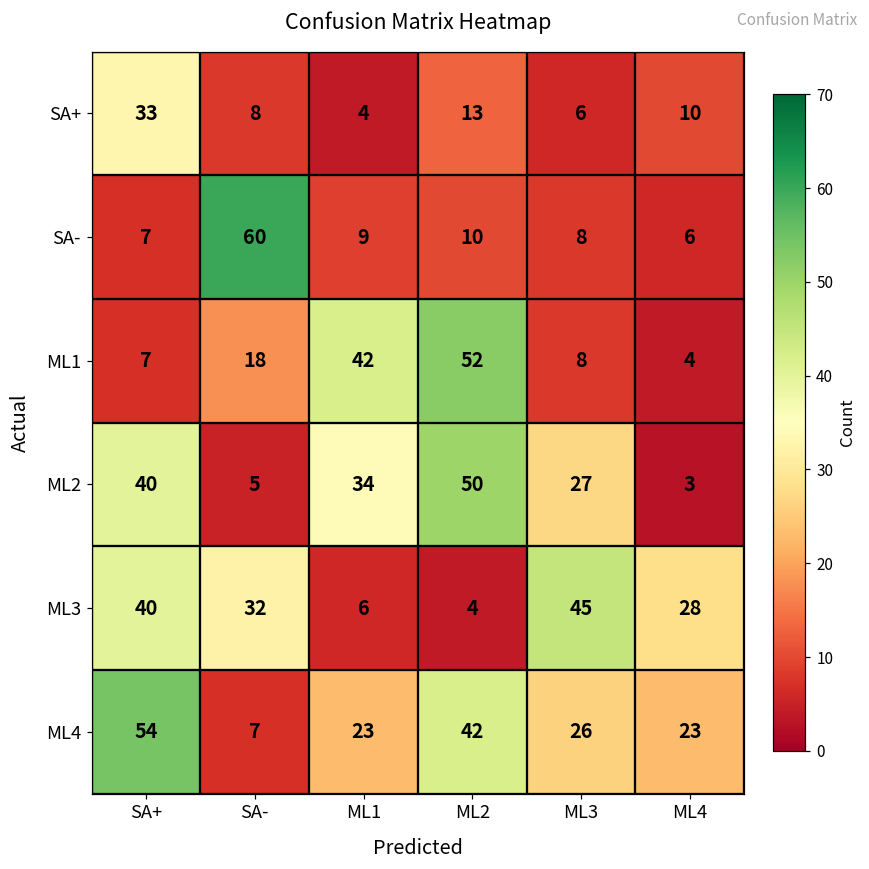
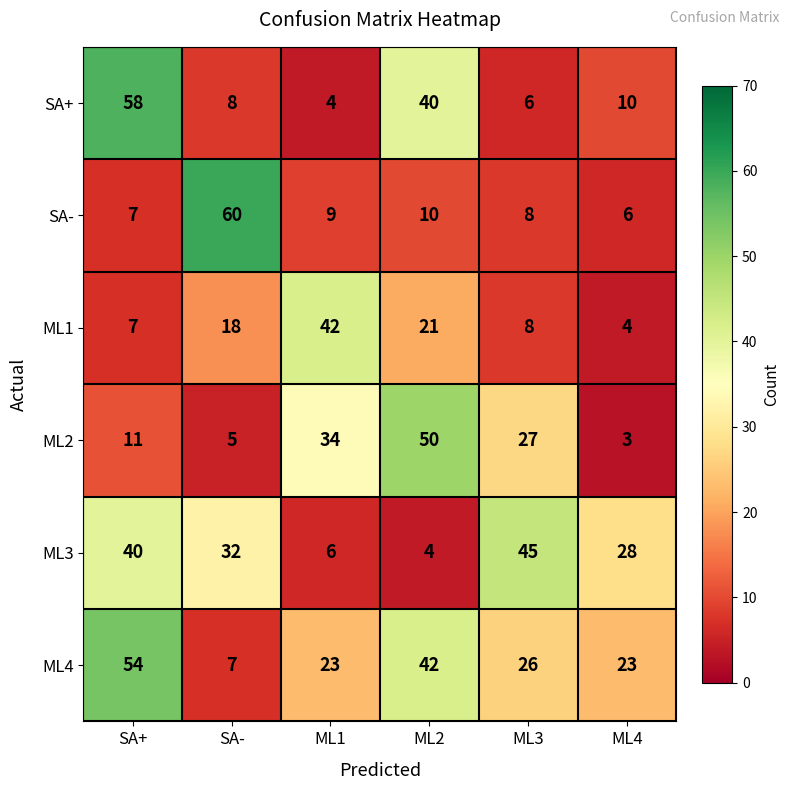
  {
    "SA+": {
-     "SA+": 33,
+     "SA+": 58,
      "SA-": 8,
      "ML1": 4,
-     "ML2": 13,
+     "ML2": 40,
      "ML3": 6,
      "ML4": 10
    },
    "SA-": {
      "SA+": 7,
      "SA-": 60,
      "ML1": 9,
      "ML2": 10,
      "ML3": 8,
      "ML4": 6
    },
    "ML1": {
      "SA+": 7,
      "SA-": 18,
      "ML1": 42,
-     "ML2": 52,
+     "ML2": 21,
      "ML3": 8,
      "ML4": 4
    },
    "ML2": {
-     "SA+": 40,
+     "SA+": 11,
      "SA-": 5,
      "ML1": 34,
      "ML2": 50,
      "ML3": 27,
      "ML4": 3
    },
    "ML3": {
      "SA+": 40,
      "SA-": 32,
      "ML1": 6,
      "ML2": 4,
      "ML3": 45,
      "ML4": 28
    },
    "ML4": {
      "SA+": 54,
      "SA-": 7,
      "ML1": 23,
      "ML2": 42,
      "ML3": 26,
      "ML4": 23
    }
  }
